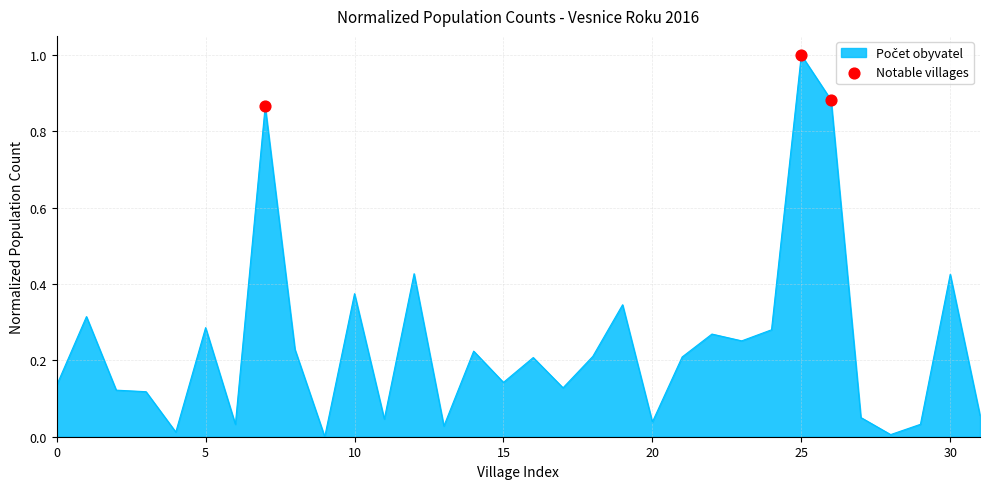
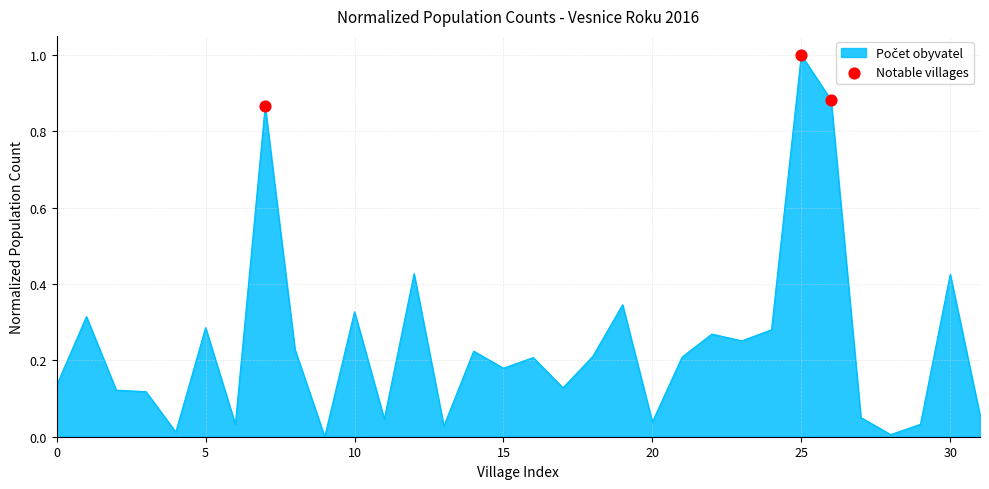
  {
    "Počet obyvatel": {
      "0": 0.13,
      "5": 0.29,
-     "10": 0.37,
-     "15": 0.14,
+     "10": 0.33,
+     "15": 0.18,
      "20": 0.04,
      "30": 0.43
    }
  }
